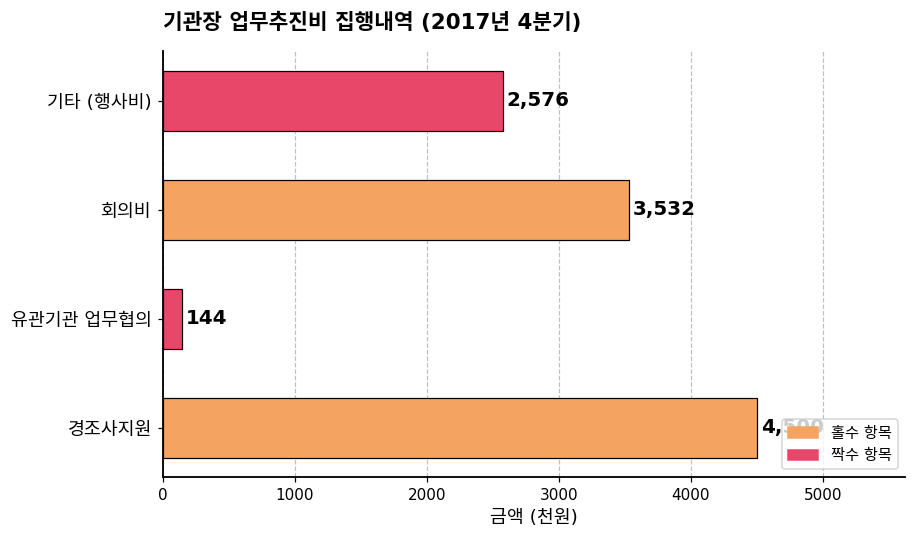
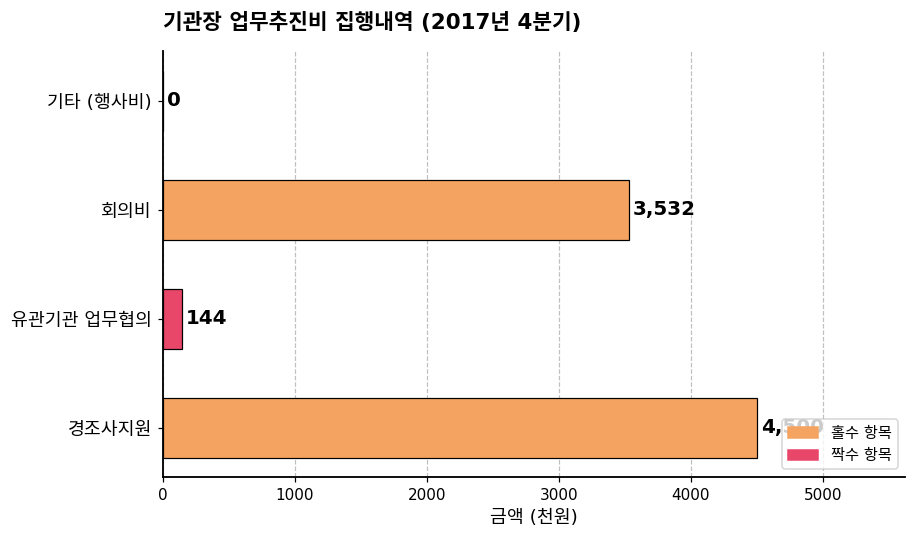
  {
-   "기타 (행사비)": "2,576",
+   "기타 (행사비)": "0",
    "회의비": "3,532",
    "유관기관 업무협의": "144"
  }
